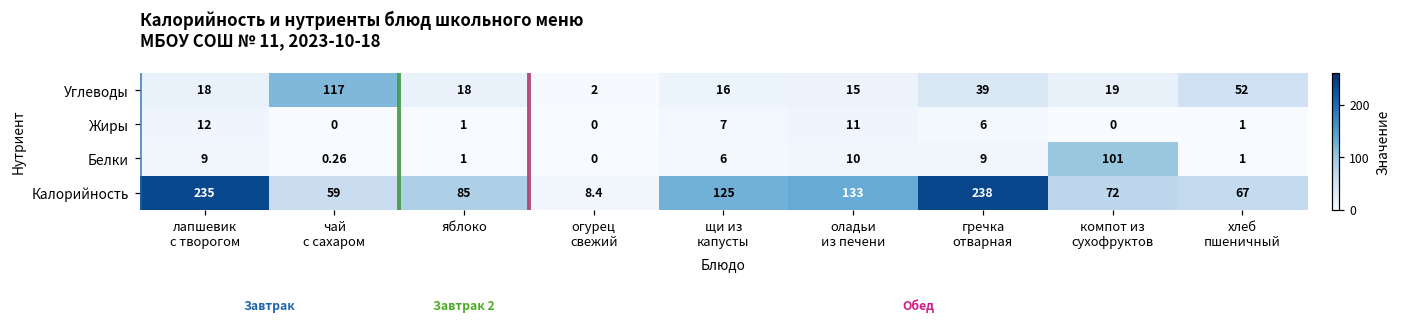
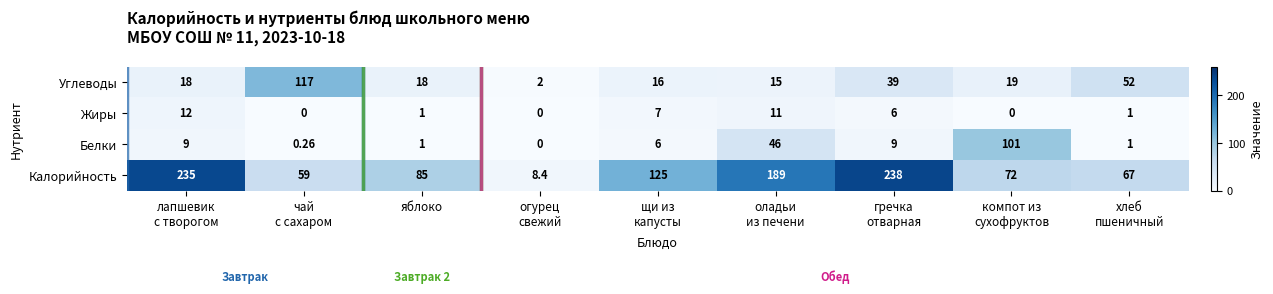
  {
    "Углеводы": {
      "лапшевик с творогом": 18,
      "чай с сахаром": 117,
      "яблоко": 18,
      "огурец свежий": 2,
      "щи из капусты": 16,
      "оладьи из печени": 15,
      "гречка отварная": 39,
      "компот из сухофруктов": 19,
      "хлеб пшеничный": 52
    },
    "Жиры": {
      "лапшевик с творогом": 12,
      "чай с сахаром": 0,
      "яблоко": 1,
      "огурец свежий": 0,
      "щи из капусты": 7,
      "оладьи из печени": 11,
      "гречка отварная": 6,
      "компот из сухофруктов": 0,
      "хлеб пшеничный": 1
    },
    "Белки": {
      "лапшевик с творогом": 9,
      "чай с сахаром": 0.26,
      "яблоко": 1,
      "огурец свежий": 0,
      "щи из капусты": 6,
-     "оладьи из печени": 10,
+     "оладьи из печени": 46,
      "гречка отварная": 9,
      "компот из сухофруктов": 101,
      "хлеб пшеничный": 1
    },
    "Калорийность": {
      "лапшевик с творогом": 235,
      "чай с сахаром": 59,
      "яблоко": 85,
      "огурец свежий": 8.4,
      "щи из капусты": 125,
-     "оладьи из печени": 133,
+     "оладьи из печени": 189,
      "гречка отварная": 238,
      "компот из сухофруктов": 72,
      "хлеб пшеничный": 67
    }
  }
